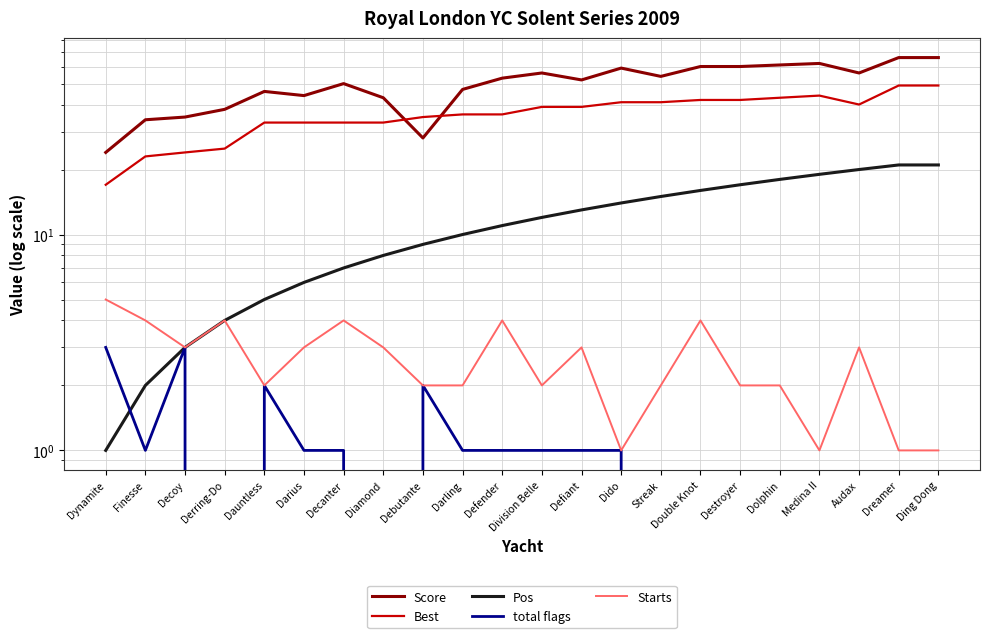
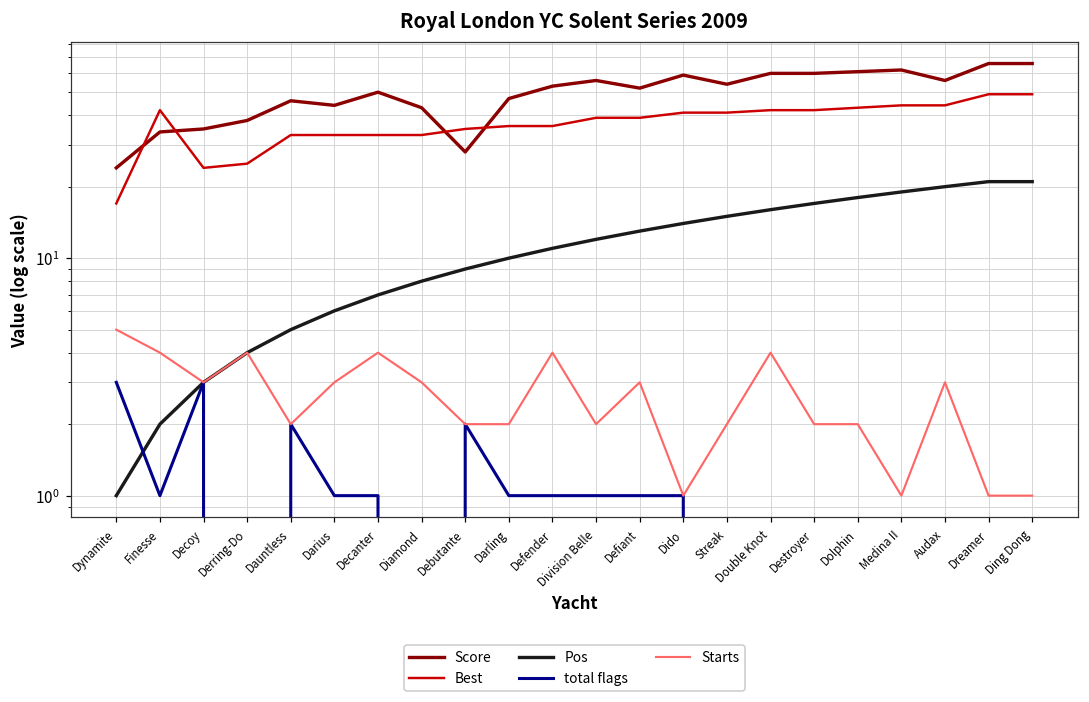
  {
    "Score": {
      "Dynamite": 24,
      "Finesse": 34,
      "Decoy": 35,
      "Derring-Do": 38,
      "Dauntless": 46,
      "Darius": 44,
      "Decanter": 50,
      "Diamond": 43,
      "Debutante": 28,
      "Darling": 47,
      "Defender": 53,
      "Division Belle": 56,
      "Defiant": 52,
      "Dido": 59,
      "Streak": 54,
      "Double Knot": 60,
      "Destroyer": 60,
      "Dolphin": 61,
      "Medina II": 62,
      "Audax": 56,
      "Dreamer": 66,
      "Ding Dong": 66
    },
    "Best": {
      "Dynamite": 17,
-     "Finesse": 23,
+     "Finesse": 42,
      "Decoy": 24,
      "Derring-Do": 25,
      "Dauntless": 33,
      "Darius": 33,
      "Decanter": 33,
      "Diamond": 33,
      "Debutante": 35,
      "Darling": 36,
      "Defender": 36,
      "Division Belle": 39,
      "Defiant": 39,
      "Dido": 41,
      "Streak": 41,
      "Double Knot": 42,
      "Destroyer": 42,
      "Dolphin": 43,
      "Medina II": 44,
-     "Audax": 40,
+     "Audax": 44,
      "Dreamer": 49,
      "Ding Dong": 49
    },
    "Pos": {
      "Dynamite": 1,
      "Finesse": 2,
      "Dauntless": 5,
      "Darius": 6,
      "Decanter": 7,
      "Diamond": 8,
      "Debutante": 9,
      "Darling": 10,
      "Defender": 11,
      "Division Belle": 12,
      "Defiant": 13,
      "Dido": 14,
      "Streak": 15,
      "Double Knot": 16,
      "Destroyer": 17,
      "Dolphin": 18,
      "Medina II": 19,
      "Audax": 20,
      "Dreamer": 21,
      "Ding Dong": 21
    },
    "total flags": {
      "Dynamite": 3,
      "Finesse": 1,
      "Darius": 1,
      "Decanter": 1,
      "Darling": 1,
      "Defender": 1,
      "Division Belle": 1,
      "Defiant": 1
    },
    "Starts": {
      "Dynamite": 5,
      "Finesse": 4,
      "Darius": 3,
      "Decanter": 4,
      "Diamond": 3,
      "Darling": 2,
      "Defender": 4,
      "Division Belle": 2,
      "Defiant": 3,
      "Streak": 2,
      "Double Knot": 4,
      "Destroyer": 2,
      "Dolphin": 2,
      "Medina II": 1,
      "Audax": 3,
      "Dreamer": 1,
      "Ding Dong": 1
    }
  }
